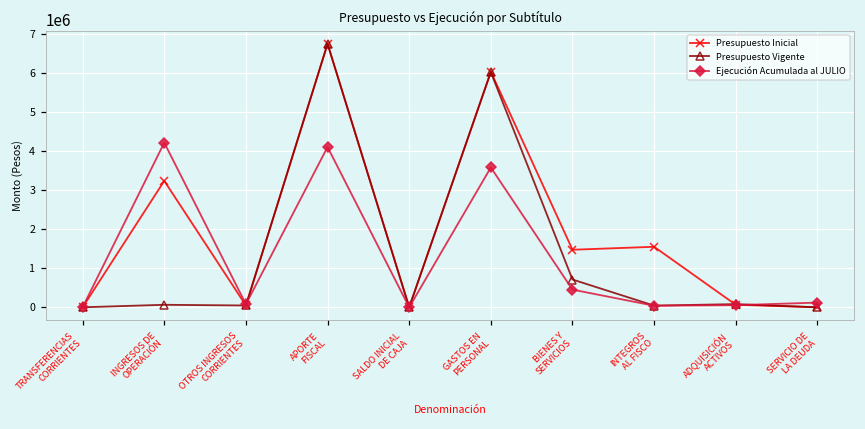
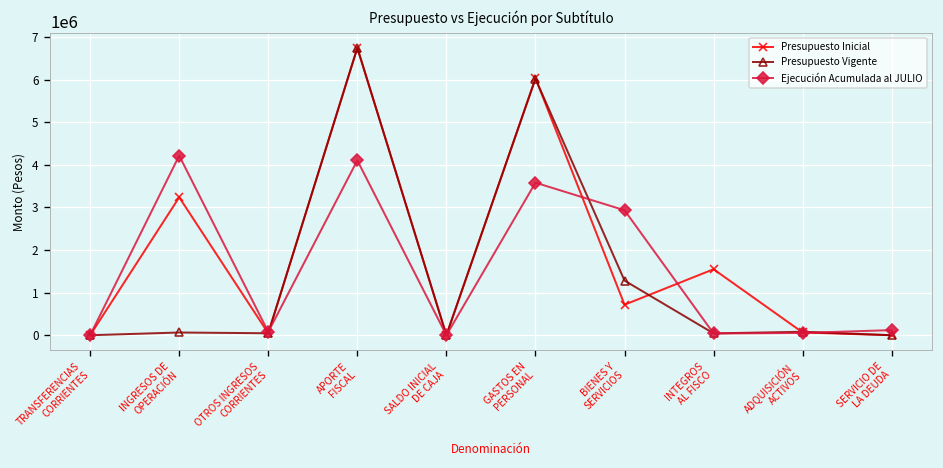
  {
    "Presupuesto Inicial": {
      "INGRESOS DE OPERACIÓN": 3200000,
-     "BIENES Y SERVICIOS": 1500000,
+     "BIENES Y SERVICIOS": 700000,
      "INTEGROS AL FISCO": 1500000
    },
    "Presupuesto Vigente": {
      "INGRESOS DE OPERACIÓN": 100000,
-     "BIENES Y SERVICIOS": 700000
+     "BIENES Y SERVICIOS": 1300000
    },
    "Ejecución Acumulada al JULIO": {
      "INGRESOS DE OPERACIÓN": 4200000,
      "APORTE FISCAL": 4100000,
      "GASTOS EN PERSONAL": 3600000,
-     "BIENES Y SERVICIOS": 500000,
+     "BIENES Y SERVICIOS": 2900000,
      "SERVICIO DE LA DEUDA": 100000
    }
  }
